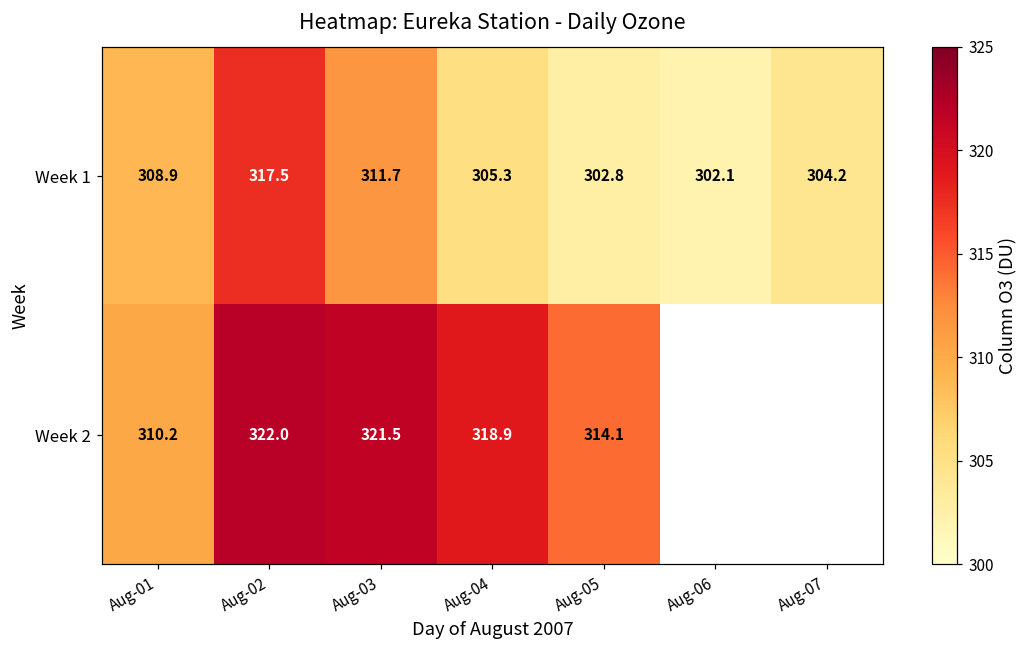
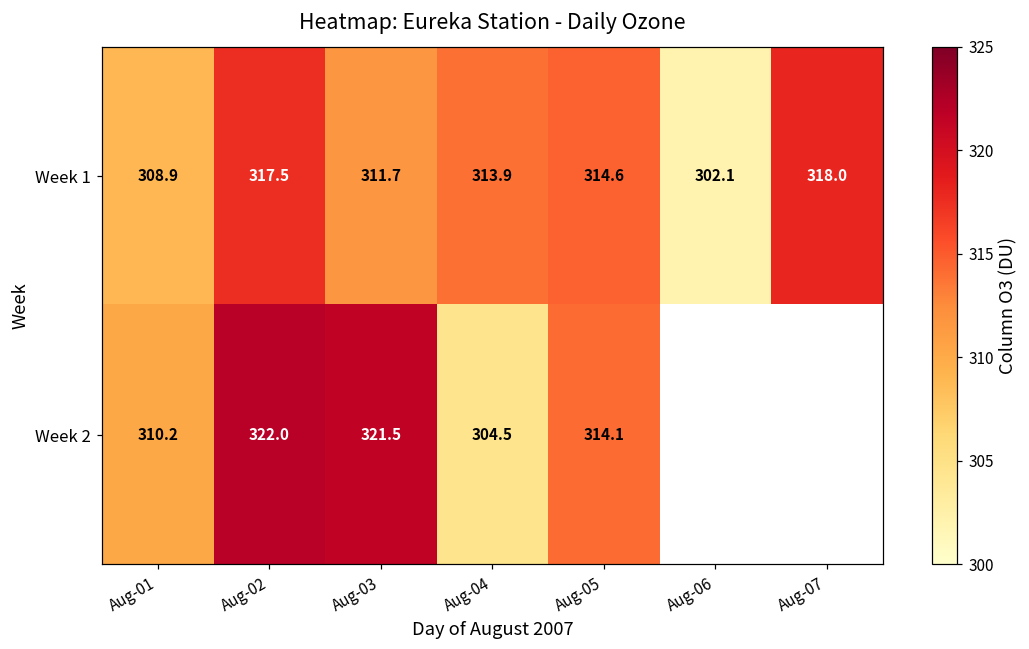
  {
    "Week 1": {
      "Aug-01": 308.9,
      "Aug-02": 317.5,
      "Aug-03": 311.7,
-     "Aug-04": 305.3,
-     "Aug-05": 302.8,
+     "Aug-04": 313.9,
+     "Aug-05": 314.6,
      "Aug-06": 302.1,
-     "Aug-07": 304.2
+     "Aug-07": 318.0
    },
    "Week 2": {
      "Aug-01": 310.2,
      "Aug-02": 322.0,
      "Aug-03": 321.5,
-     "Aug-04": 318.9,
+     "Aug-04": 304.5,
      "Aug-05": 314.1
    }
  }
